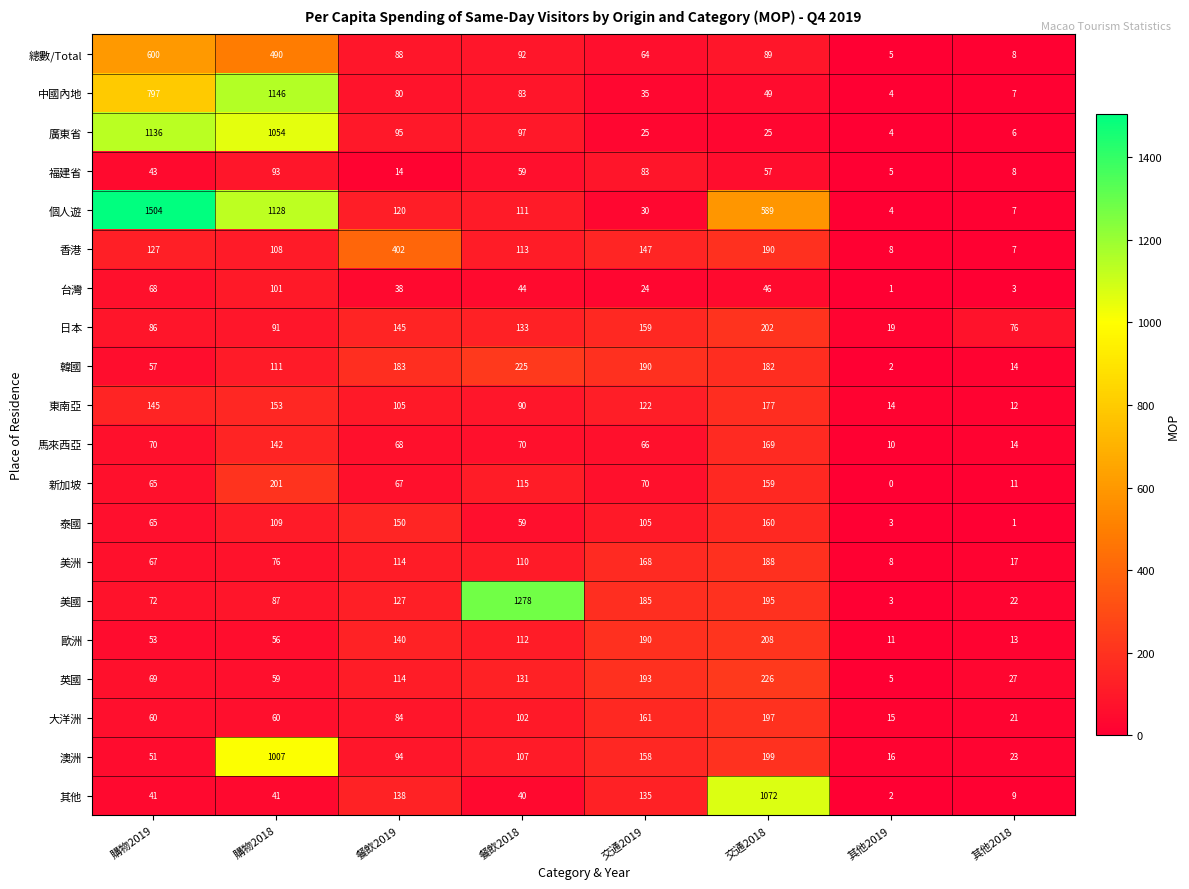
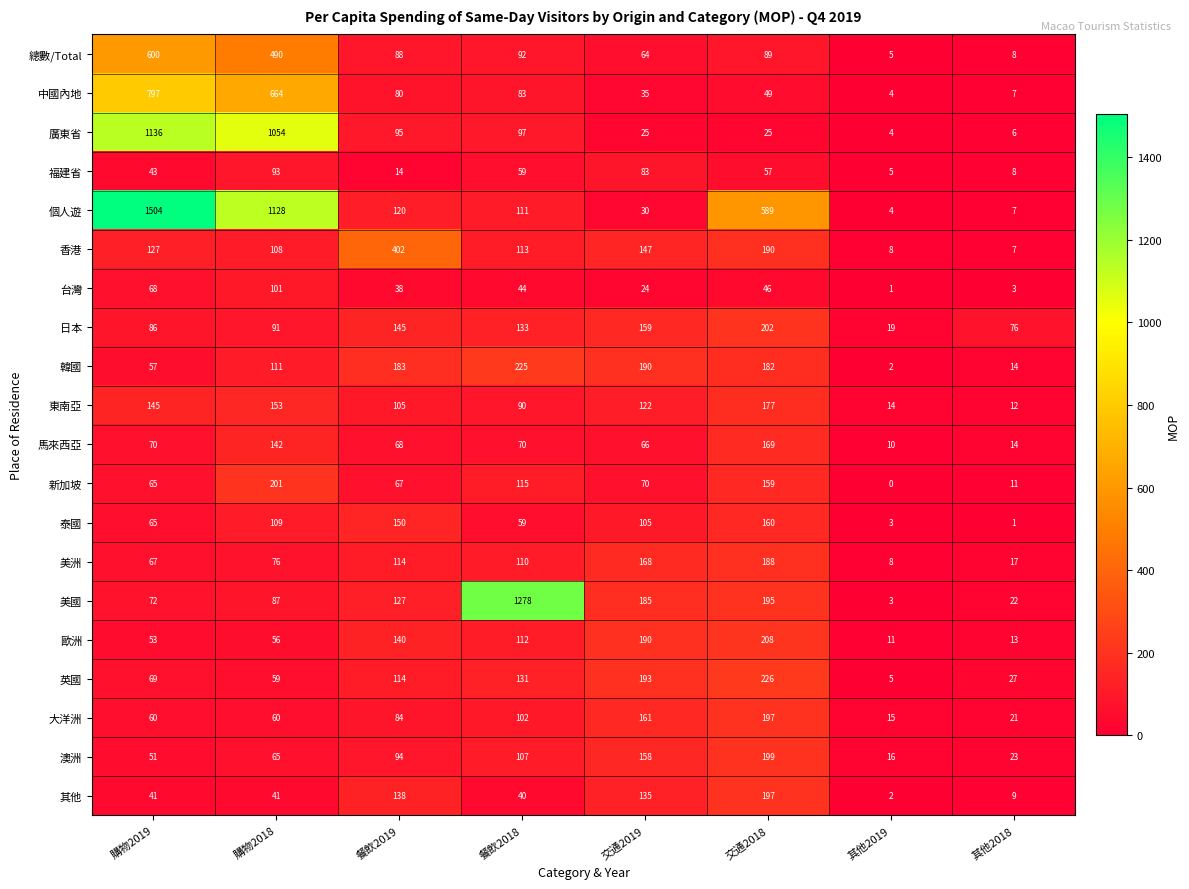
  {
    "總數/Total": {
      "購物2019": 600,
      "購物2018": 490,
      "餐飲2019": 88,
      "餐飲2018": 92,
      "交通2019": 64,
      "交通2018": 89,
      "其他2019": 5,
      "其他2018": 8
    },
    "中國內地": {
      "購物2019": 797,
-     "購物2018": 1146,
+     "購物2018": 664,
      "餐飲2019": 80,
      "餐飲2018": 83,
      "交通2019": 35,
      "交通2018": 49,
      "其他2019": 4,
      "其他2018": 7
    },
    "廣東省": {
      "購物2019": 1136,
      "購物2018": 1054,
      "餐飲2019": 95,
      "餐飲2018": 97,
      "交通2019": 25,
      "交通2018": 25,
      "其他2019": 4,
      "其他2018": 6
    },
    "福建省": {
      "購物2019": 43,
      "購物2018": 93,
      "餐飲2019": 14,
      "餐飲2018": 59,
      "交通2019": 83,
      "交通2018": 57,
      "其他2019": 5,
      "其他2018": 8
    },
    "個人遊": {
      "購物2019": 1504,
      "購物2018": 1128,
      "餐飲2019": 120,
      "餐飲2018": 111,
      "交通2019": 30,
      "交通2018": 589,
      "其他2019": 4,
      "其他2018": 7
    },
    "香港": {
      "購物2019": 127,
      "購物2018": 108,
      "餐飲2019": 402,
      "餐飲2018": 113,
      "交通2019": 147,
      "交通2018": 190,
      "其他2019": 8,
      "其他2018": 7
    },
    "台灣": {
      "購物2019": 68,
      "購物2018": 101,
      "餐飲2019": 38,
      "餐飲2018": 44,
      "交通2019": 24,
      "交通2018": 46,
      "其他2019": 1,
      "其他2018": 3
    },
    "日本": {
      "購物2019": 86,
      "購物2018": 91,
      "餐飲2019": 145,
      "餐飲2018": 133,
      "交通2019": 159,
      "交通2018": 202,
      "其他2019": 19,
      "其他2018": 76
    },
    "韓國": {
      "購物2019": 57,
      "購物2018": 111,
      "餐飲2019": 183,
      "餐飲2018": 225,
      "交通2019": 190,
      "交通2018": 182,
      "其他2019": 2,
      "其他2018": 14
    },
    "東南亞": {
      "購物2019": 145,
      "購物2018": 153,
      "餐飲2019": 105,
      "餐飲2018": 90,
      "交通2019": 122,
      "交通2018": 177,
      "其他2019": 14,
      "其他2018": 12
    },
    "馬來西亞": {
      "購物2019": 70,
      "購物2018": 142,
      "餐飲2019": 68,
      "餐飲2018": 70,
      "交通2019": 66,
      "交通2018": 169,
      "其他2019": 10,
      "其他2018": 14
    },
    "新加坡": {
      "購物2019": 65,
      "購物2018": 201,
      "餐飲2019": 67,
      "餐飲2018": 115,
      "交通2019": 70,
      "交通2018": 159,
      "其他2019": 0,
      "其他2018": 11
    },
    "泰國": {
      "購物2019": 65,
      "購物2018": 109,
      "餐飲2019": 150,
      "餐飲2018": 59,
      "交通2019": 105,
      "交通2018": 160,
      "其他2019": 3,
      "其他2018": 1
    },
    "美洲": {
      "購物2019": 67,
      "購物2018": 76,
      "餐飲2019": 114,
      "餐飲2018": 110,
      "交通2019": 168,
      "交通2018": 188,
      "其他2019": 8,
      "其他2018": 17
    },
    "美國": {
      "購物2019": 72,
      "購物2018": 87,
      "餐飲2019": 127,
      "餐飲2018": 1278,
      "交通2019": 185,
      "交通2018": 195,
      "其他2019": 3,
      "其他2018": 22
    },
    "歐洲": {
      "購物2019": 53,
      "購物2018": 56,
      "餐飲2019": 140,
      "餐飲2018": 112,
      "交通2019": 190,
      "交通2018": 208,
      "其他2019": 11,
      "其他2018": 13
    },
    "英國": {
      "購物2019": 69,
      "購物2018": 59,
      "餐飲2019": 114,
      "餐飲2018": 131,
      "交通2019": 193,
      "交通2018": 226,
      "其他2019": 5,
      "其他2018": 27
    },
    "大洋洲": {
      "購物2019": 60,
      "購物2018": 60,
      "餐飲2019": 84,
      "餐飲2018": 102,
      "交通2019": 161,
      "交通2018": 197,
      "其他2019": 15,
      "其他2018": 21
    },
    "澳洲": {
      "購物2019": 51,
-     "購物2018": 1007,
+     "購物2018": 65,
      "餐飲2019": 94,
      "餐飲2018": 107,
      "交通2019": 158,
      "交通2018": 199,
      "其他2019": 16,
      "其他2018": 23
    },
    "其他": {
      "購物2019": 41,
      "購物2018": 41,
      "餐飲2019": 138,
      "餐飲2018": 40,
      "交通2019": 135,
-     "交通2018": 1072,
+     "交通2018": 197,
      "其他2019": 2,
      "其他2018": 9
    }
  }
